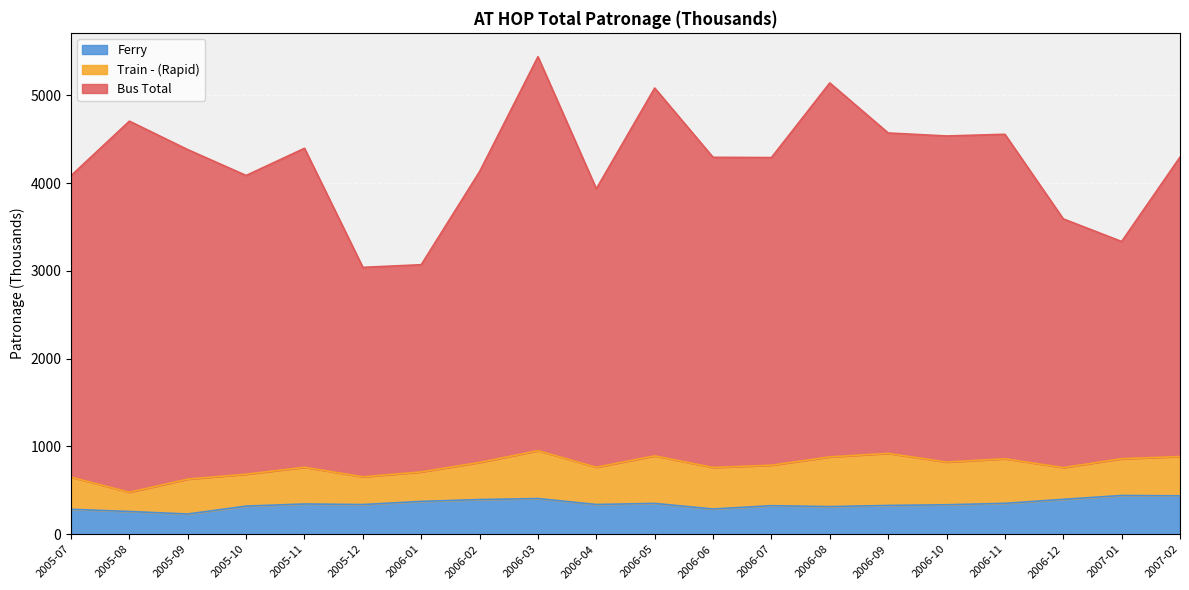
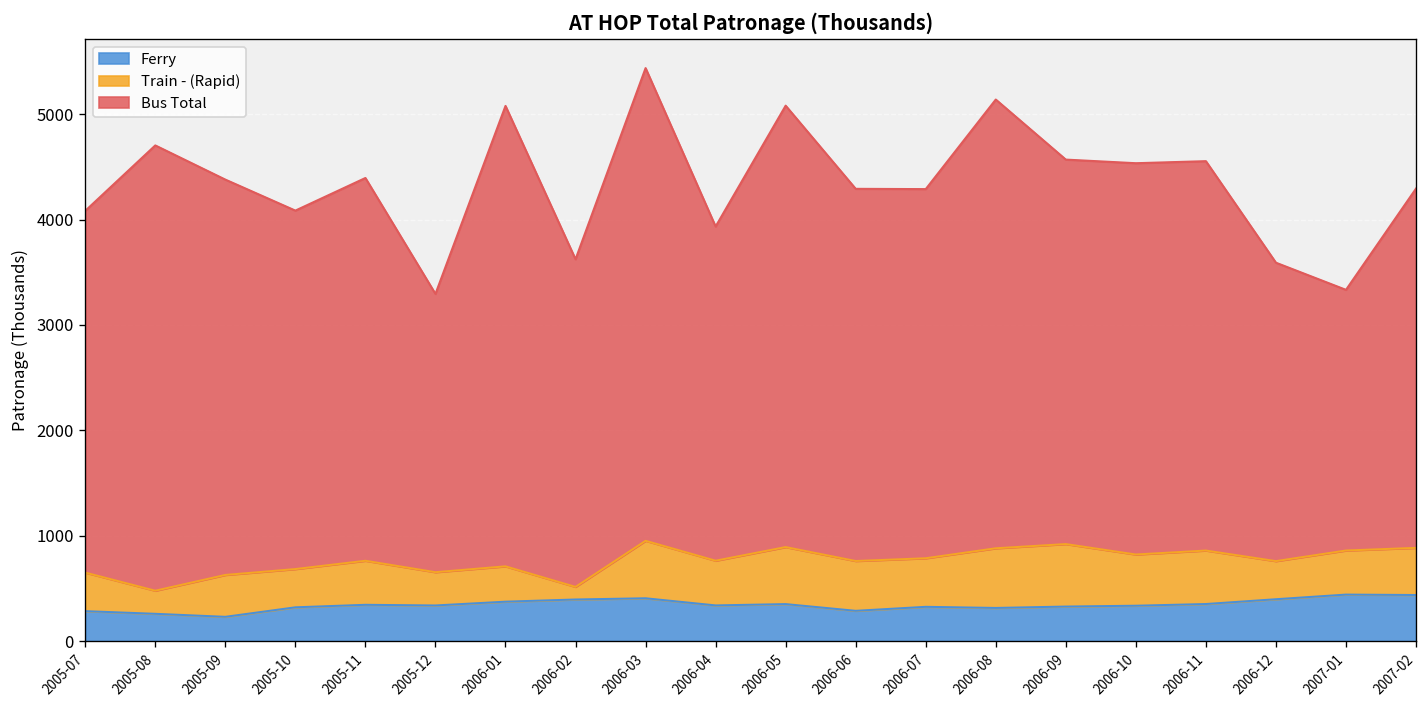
  {
    "Ferry": {
      "2005-07": 300,
      "2005-08": 300,
      "2005-09": 200,
      "2005-10": 300,
      "2005-11": 300,
      "2005-12": 300,
      "2006-01": 400,
      "2006-02": 400,
      "2006-03": 400,
      "2006-04": 300,
      "2006-05": 400,
      "2006-06": 300,
      "2006-07": 300,
      "2006-08": 300,
      "2006-09": 300,
      "2006-10": 300,
      "2006-11": 400,
      "2006-12": 400,
      "2007-01": 400,
      "2007-02": 400
    },
    "Train - (Rapid)": {
      "2005-07": 400,
      "2005-08": 200,
      "2005-09": 400,
      "2005-10": 400,
      "2005-11": 400,
      "2005-12": 300,
      "2006-01": 300,
-     "2006-02": 400,
+     "2006-02": 100,
      "2006-03": 500,
      "2006-04": 400,
      "2006-05": 500,
      "2006-06": 500,
      "2006-07": 500,
      "2006-08": 600,
      "2006-09": 600,
      "2006-10": 500,
      "2006-11": 500,
      "2006-12": 400,
      "2007-01": 400,
      "2007-02": 400
    },
    "Bus Total": {
      "2005-07": 3400,
      "2005-08": 4200,
      "2005-09": 3800,
      "2005-10": 3400,
      "2005-11": 3600,
-     "2005-12": 2400,
-     "2006-01": 2400,
-     "2006-02": 3300,
+     "2005-12": 2600,
+     "2006-01": 4400,
+     "2006-02": 3100,
      "2006-03": 4500,
      "2006-04": 3200,
      "2006-05": 4200,
      "2006-06": 3500,
      "2006-07": 3500,
      "2006-08": 4300,
      "2006-09": 3600,
      "2006-10": 3700,
      "2006-11": 3700,
      "2006-12": 2800,
      "2007-01": 2500,
      "2007-02": 3400
    }
  }
